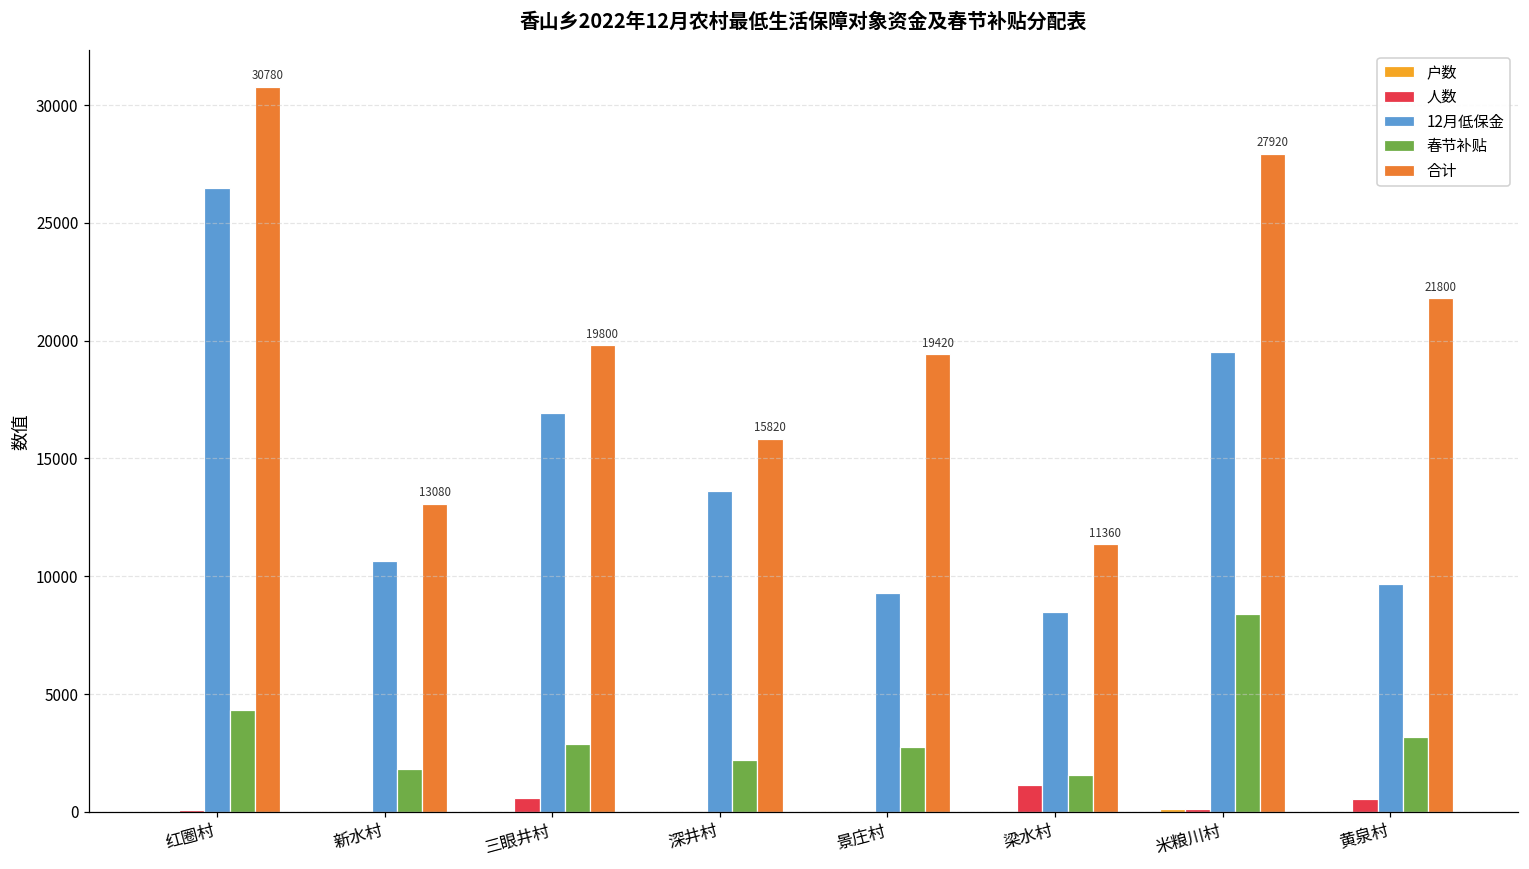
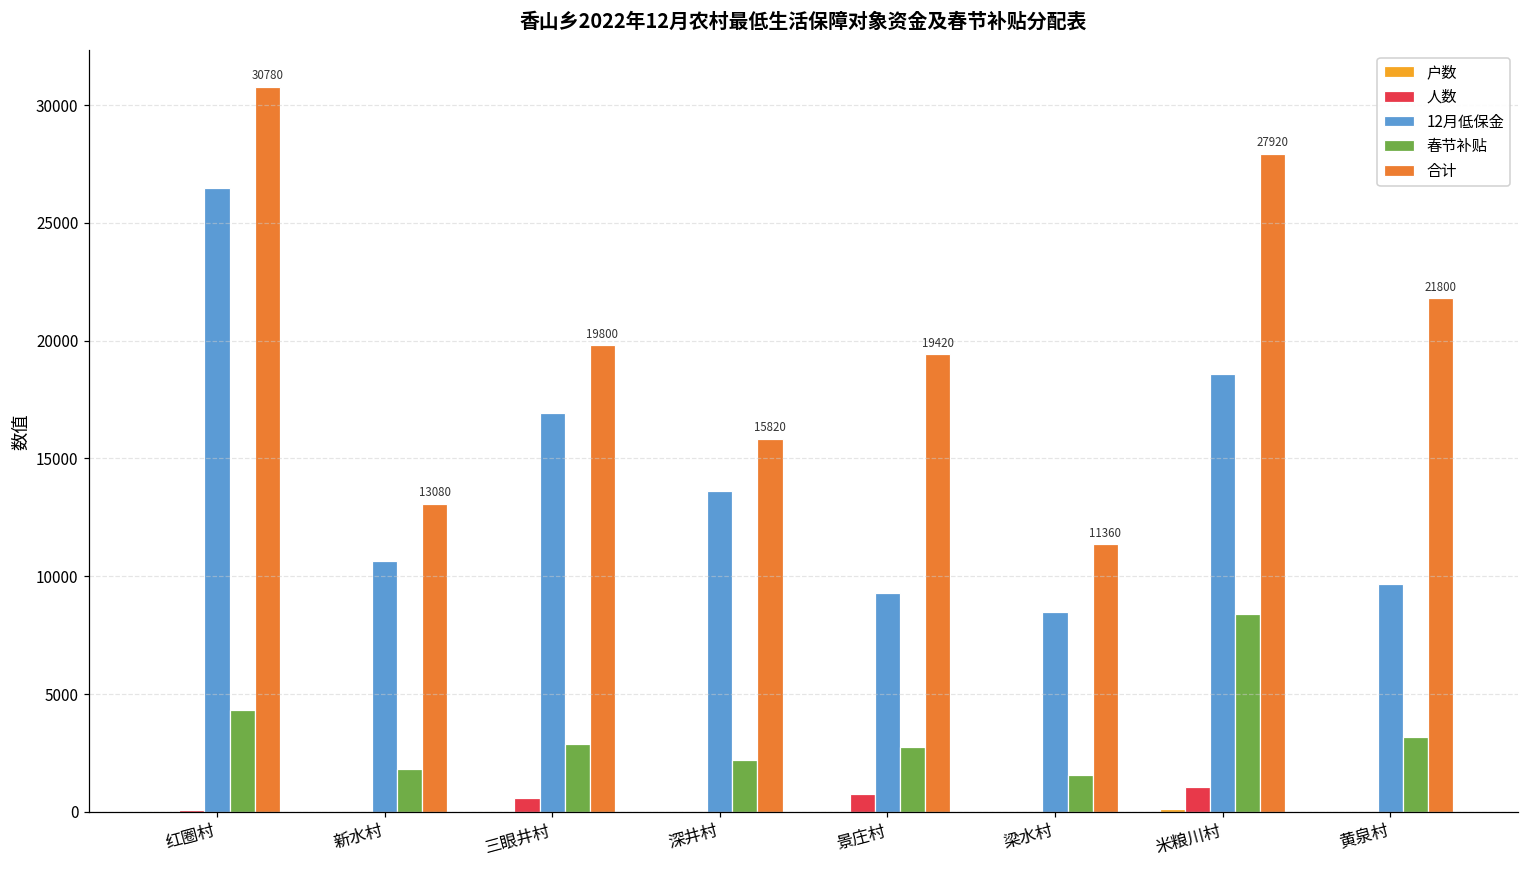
  {
    "人数": {
      "三眼井村": 600,
-     "景庄村": 0,
-     "梁水村": 1100,
-     "米粮川村": 100,
-     "黄泉村": 500
+     "景庄村": 700,
+     "梁水村": 0,
+     "米粮川村": 1000,
+     "黄泉村": 100
    },
    "12月低保金": {
      "红圈村": 26500,
      "新水村": 10700,
      "三眼井村": 16900,
      "深井村": 13600,
      "景庄村": 9300,
      "梁水村": 8500,
-     "米粮川村": 19500,
+     "米粮川村": 18600,
      "黄泉村": 9700
    },
    "春节补贴": {
      "红圈村": 4300,
      "新水村": 1800,
      "三眼井村": 2900,
      "深井村": 2200,
      "景庄村": 2800,
      "梁水村": 1600,
      "米粮川村": 8400,
      "黄泉村": 3200
    }
  }
